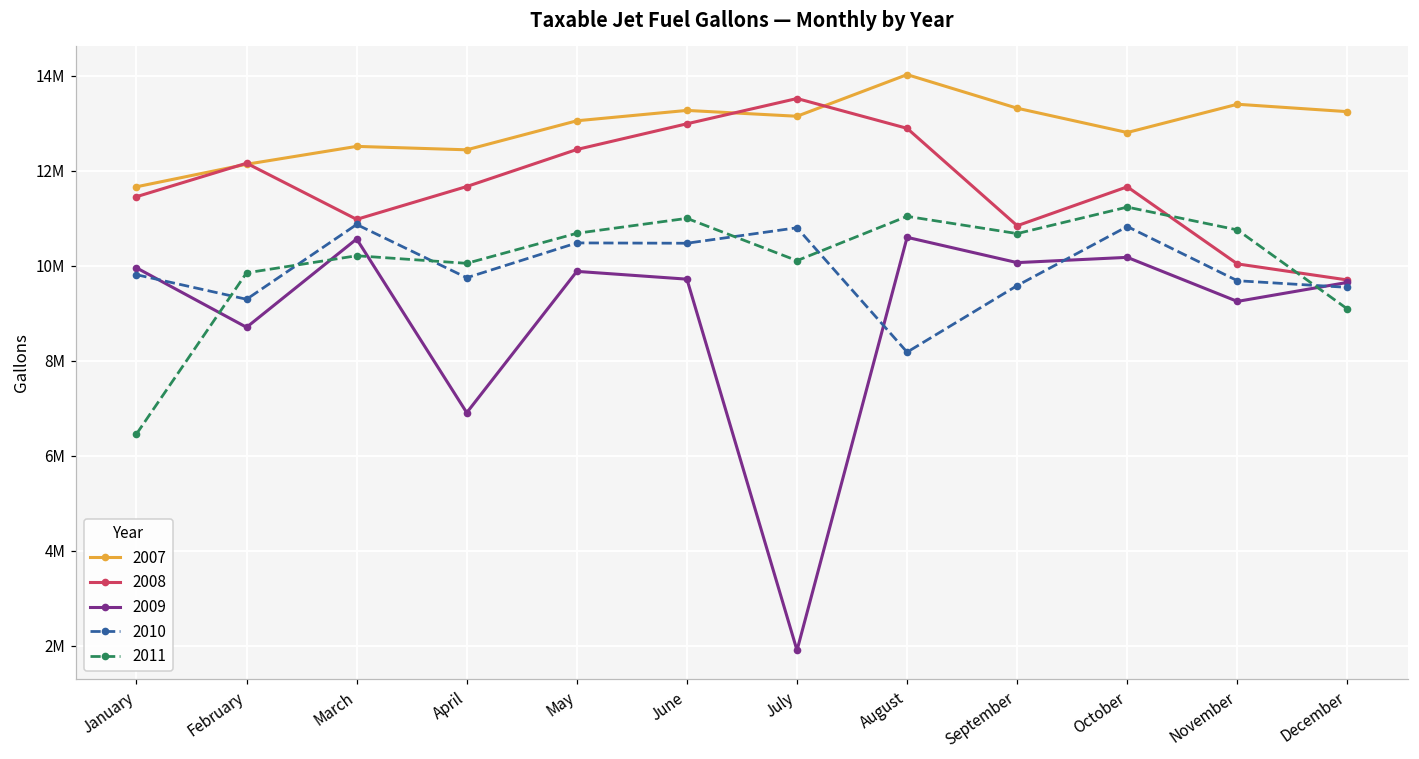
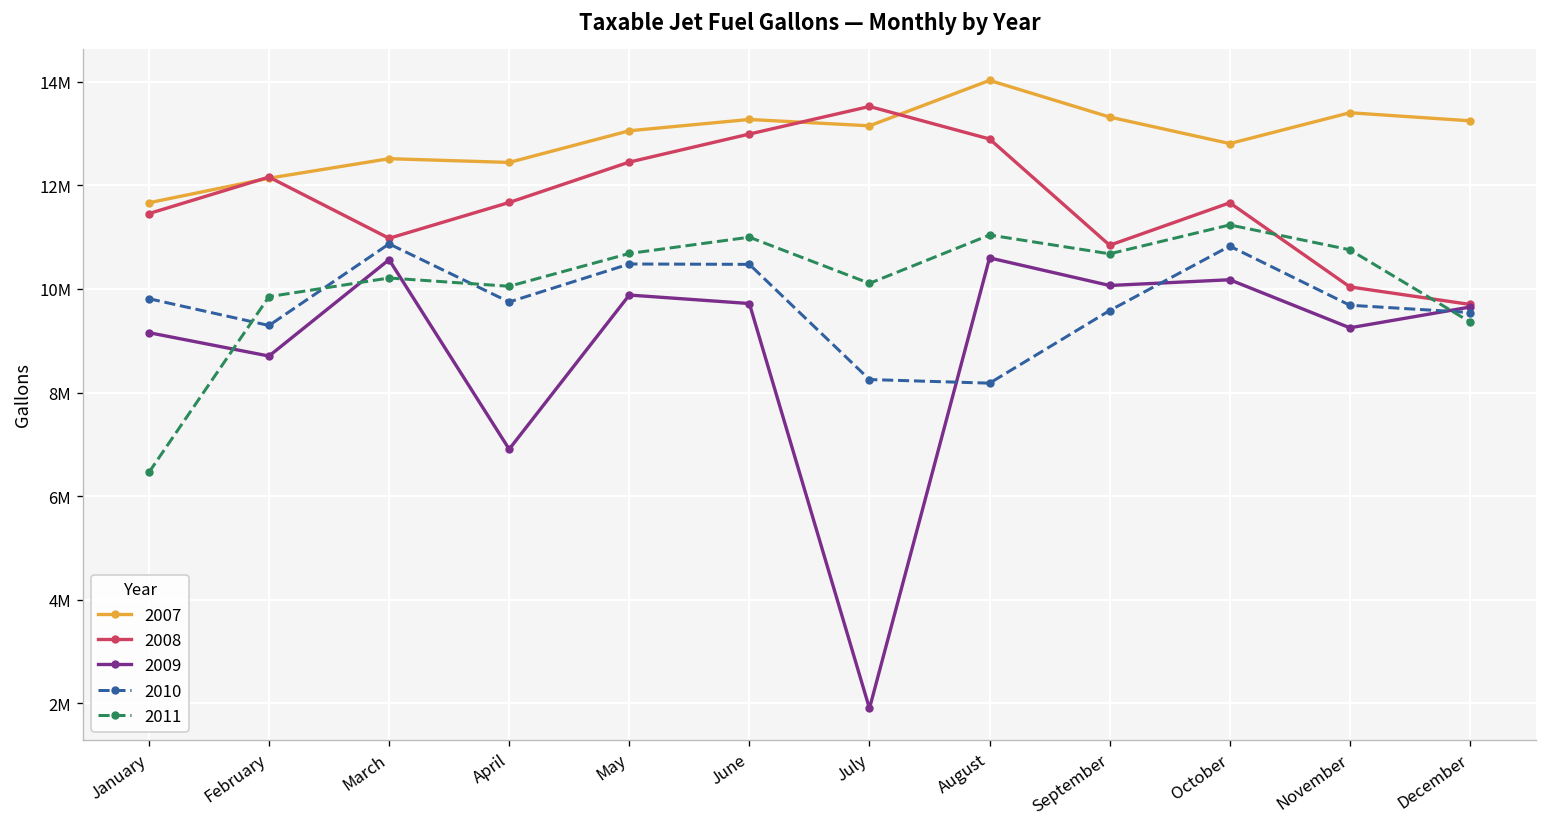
  {
    "2007": {
      "January": 11700000,
      "March": 12500000,
      "April": 12400000,
      "May": 13100000,
      "June": 13300000,
      "July": 13100000,
      "August": 14000000,
      "September": 13300000,
      "October": 12800000,
      "November": 13400000,
      "December": 13200000
    },
    "2008": {
      "January": 11500000,
      "March": 11000000,
      "April": 11700000,
      "May": 12400000,
      "June": 13000000,
      "July": 13500000,
      "August": 12900000,
      "September": 10800000,
      "October": 11700000,
      "November": 10000000
    },
    "2009": {
-     "January": 10000000,
+     "January": 9200000,
      "February": 8700000,
      "March": 10600000,
      "April": 6900000,
      "May": 9900000,
      "June": 9700000,
      "July": 1900000,
      "August": 10600000,
      "September": 10100000,
      "October": 10200000,
      "November": 9200000
    },
    "2010": {
      "January": 9800000,
      "February": 9300000,
      "March": 10900000,
      "April": 9700000,
      "May": 10500000,
      "June": 10500000,
-     "July": 10800000,
+     "July": 8300000,
      "August": 8200000,
      "September": 9600000,
      "October": 10800000,
      "November": 9700000,
      "December": 9500000
    },
    "2011": {
      "January": 6500000,
      "February": 9900000,
      "March": 10200000,
      "April": 10100000,
      "May": 10700000,
      "June": 11000000,
      "July": 10100000,
      "August": 11000000,
      "September": 10700000,
      "October": 11200000,
      "November": 10800000,
-     "December": 9100000
+     "December": 9400000
    }
  }
